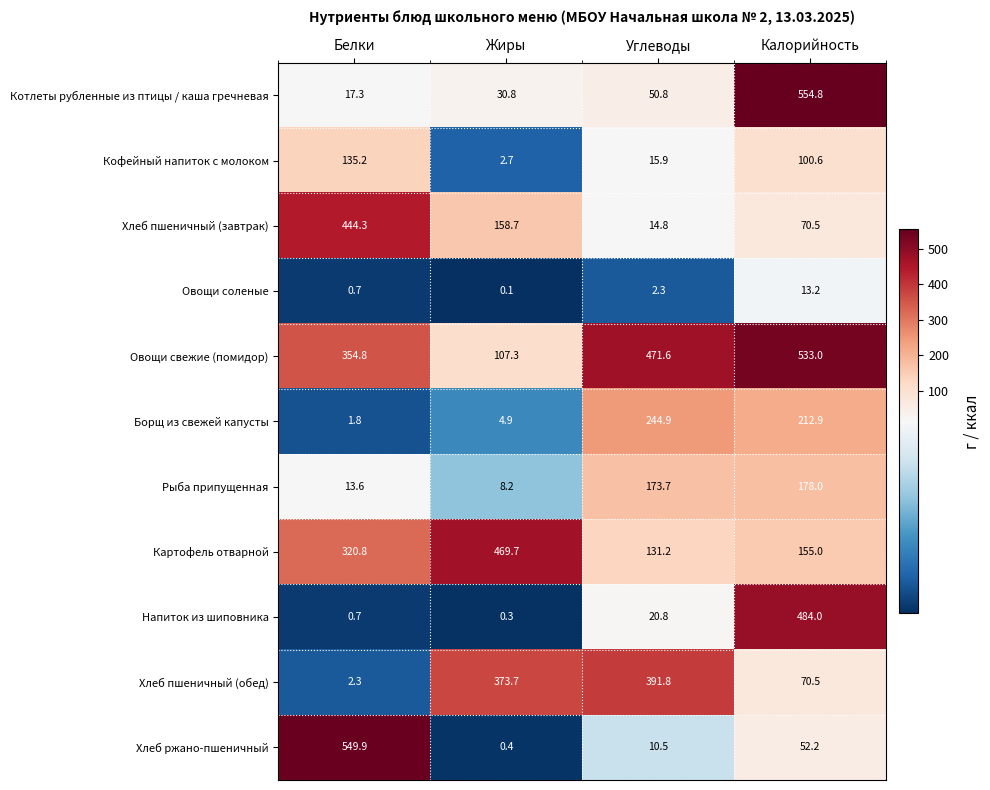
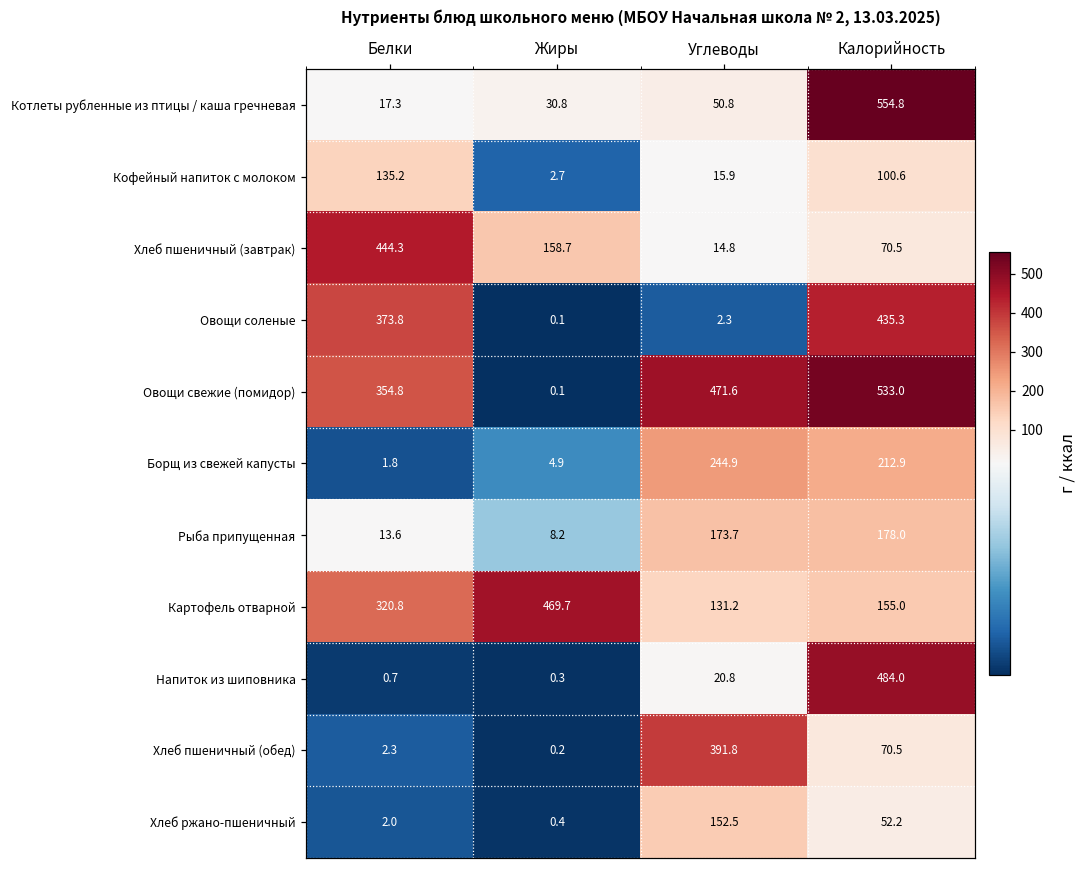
  {
    "Котлеты рубленные из птицы / каша гречневая": {
      "Белки": 17.3,
      "Жиры": 30.8,
      "Углеводы": 50.8,
      "Калорийность": 554.8
    },
    "Кофейный напиток с молоком": {
      "Белки": 135.2,
      "Жиры": 2.7,
      "Углеводы": 15.9,
      "Калорийность": 100.6
    },
    "Хлеб пшеничный (завтрак)": {
      "Белки": 444.3,
      "Жиры": 158.7,
      "Углеводы": 14.8,
      "Калорийность": 70.5
    },
    "Овощи соленые": {
-     "Белки": 0.7,
+     "Белки": 373.8,
      "Жиры": 0.1,
      "Углеводы": 2.3,
-     "Калорийность": 13.2
+     "Калорийность": 435.3
    },
    "Овощи свежие (помидор)": {
      "Белки": 354.8,
-     "Жиры": 107.3,
+     "Жиры": 0.1,
      "Углеводы": 471.6,
      "Калорийность": 533.0
    },
    "Борщ из свежей капусты": {
      "Белки": 1.8,
      "Жиры": 4.9,
      "Углеводы": 244.9,
      "Калорийность": 212.9
    },
    "Рыба припущенная": {
      "Белки": 13.6,
      "Жиры": 8.2,
      "Углеводы": 173.7,
      "Калорийность": 178.0
    },
    "Картофель отварной": {
      "Белки": 320.8,
      "Жиры": 469.7,
      "Углеводы": 131.2,
      "Калорийность": 155.0
    },
    "Напиток из шиповника": {
      "Белки": 0.7,
      "Жиры": 0.3,
      "Углеводы": 20.8,
      "Калорийность": 484.0
    },
    "Хлеб пшеничный (обед)": {
      "Белки": 2.3,
-     "Жиры": 373.7,
+     "Жиры": 0.2,
      "Углеводы": 391.8,
      "Калорийность": 70.5
    },
    "Хлеб ржано-пшеничный": {
-     "Белки": 549.9,
+     "Белки": 2.0,
      "Жиры": 0.4,
-     "Углеводы": 10.5,
+     "Углеводы": 152.5,
      "Калорийность": 52.2
    }
  }
